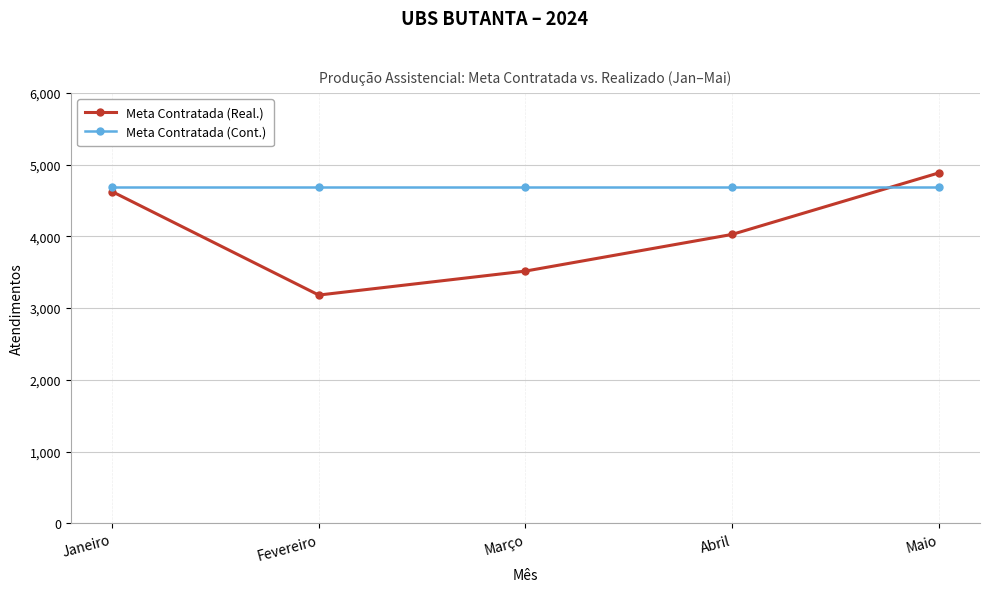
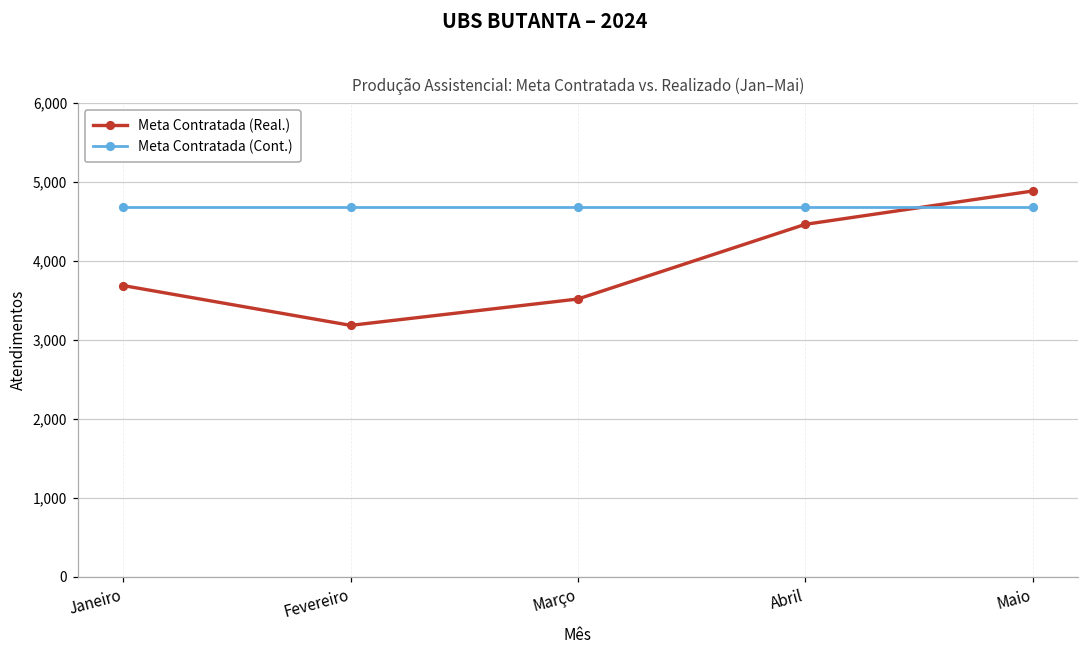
  {
    "Meta Contratada (Real.)": {
-     "Janeiro": "4,600",
+     "Janeiro": "3,700",
      "Fevereiro": "3,200",
      "Março": "3,500",
-     "Abril": "4,000",
+     "Abril": "4,500",
      "Maio": "4,900"
    },
    "Meta Contratada (Cont.)": {
      "Janeiro": "4,700",
      "Fevereiro": "4,700",
      "Março": "4,700",
      "Abril": "4,700",
      "Maio": "4,700"
    }
  }
